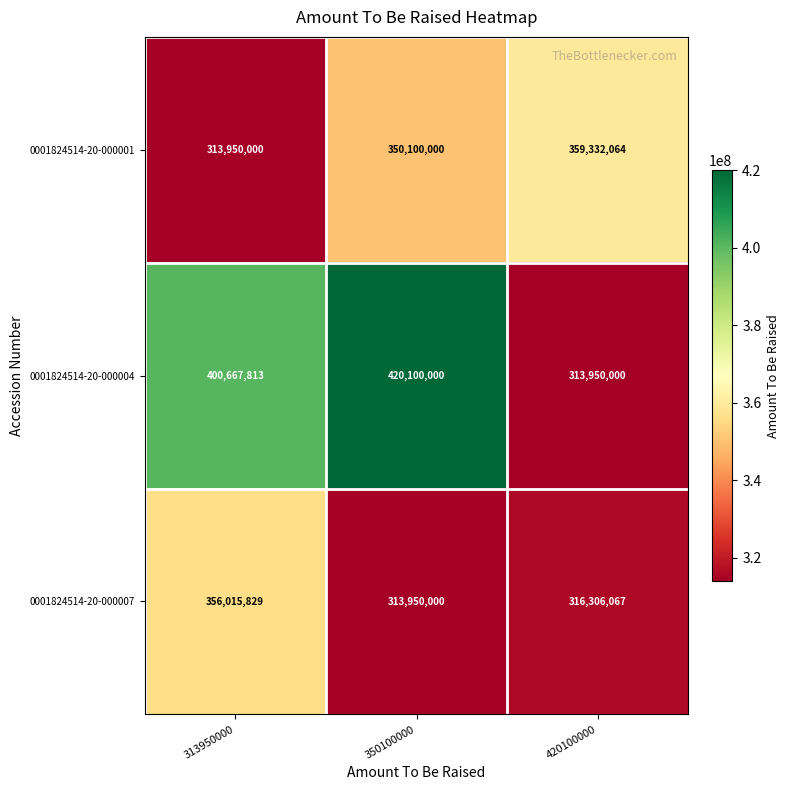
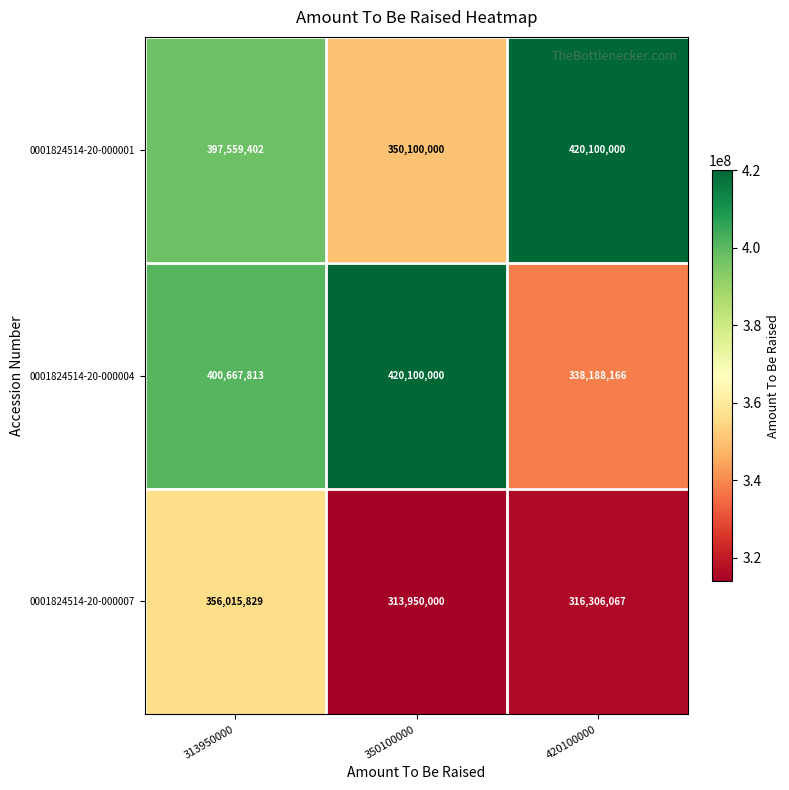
  {
    "0001824514-20-000001": {
-     "313950000": "313,950,000",
+     "313950000": "397,559,402",
      "350100000": "350,100,000",
-     "420100000": "359,332,064"
+     "420100000": "420,100,000"
    },
    "0001824514-20-000004": {
      "313950000": "400,667,813",
      "350100000": "420,100,000",
-     "420100000": "313,950,000"
+     "420100000": "338,188,166"
    },
    "0001824514-20-000007": {
      "313950000": "356,015,829",
      "350100000": "313,950,000",
      "420100000": "316,306,067"
    }
  }
